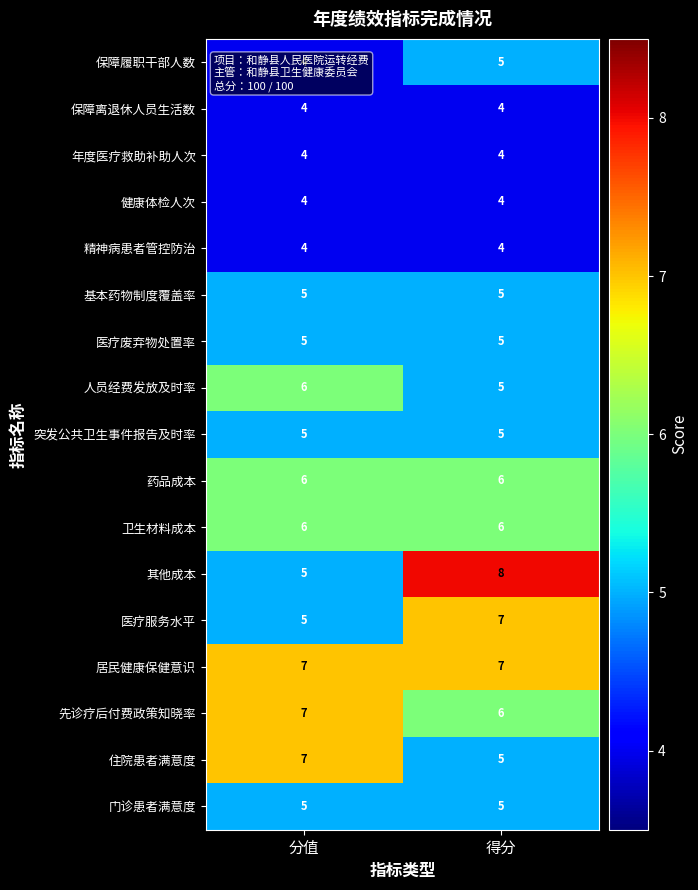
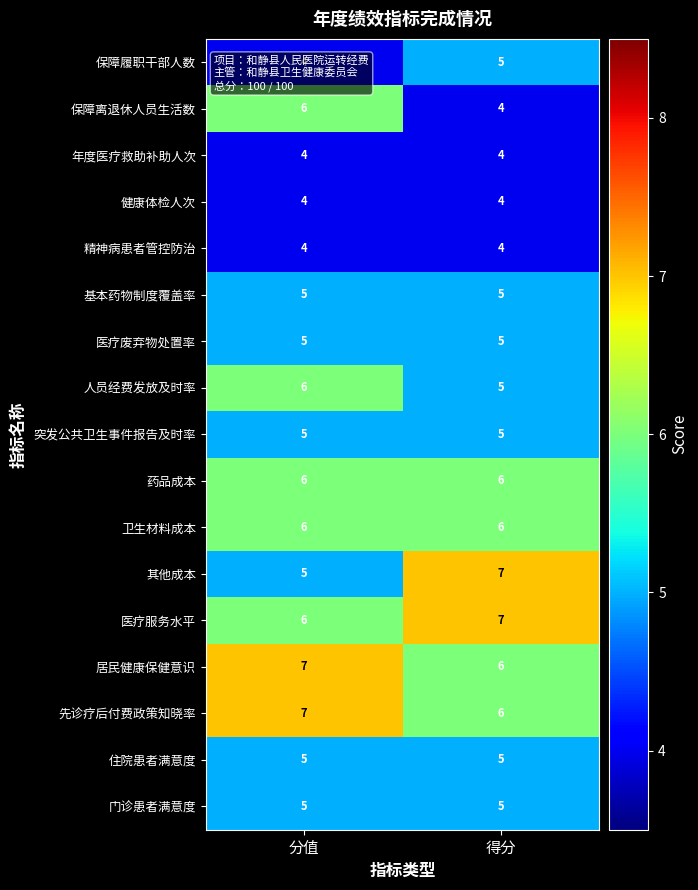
  {
    "保障履职干部人数": {
      "得分": 5
    },
    "保障离退休人员生活数": {
-     "分值": 4,
+     "分值": 6,
      "得分": 4
    },
    "年度医疗救助补助人次": {
      "分值": 4,
      "得分": 4
    },
    "健康体检人次": {
      "分值": 4,
      "得分": 4
    },
    "精神病患者管控防治": {
      "分值": 4,
      "得分": 4
    },
    "基本药物制度覆盖率": {
      "分值": 5,
      "得分": 5
    },
    "医疗废弃物处置率": {
      "分值": 5,
      "得分": 5
    },
    "人员经费发放及时率": {
      "分值": 6,
      "得分": 5
    },
    "突发公共卫生事件报告及时率": {
      "分值": 5,
      "得分": 5
    },
    "药品成本": {
      "分值": 6,
      "得分": 6
    },
    "卫生材料成本": {
      "分值": 6,
      "得分": 6
    },
    "其他成本": {
      "分值": 5,
-     "得分": 8
+     "得分": 7
    },
    "医疗服务水平": {
-     "分值": 5,
+     "分值": 6,
      "得分": 7
    },
    "居民健康保健意识": {
      "分值": 7,
-     "得分": 7
+     "得分": 6
    },
    "先诊疗后付费政策知晓率": {
      "分值": 7,
      "得分": 6
    },
    "住院患者满意度": {
-     "分值": 7,
+     "分值": 5,
      "得分": 5
    },
    "门诊患者满意度": {
      "分值": 5,
      "得分": 5
    }
  }
